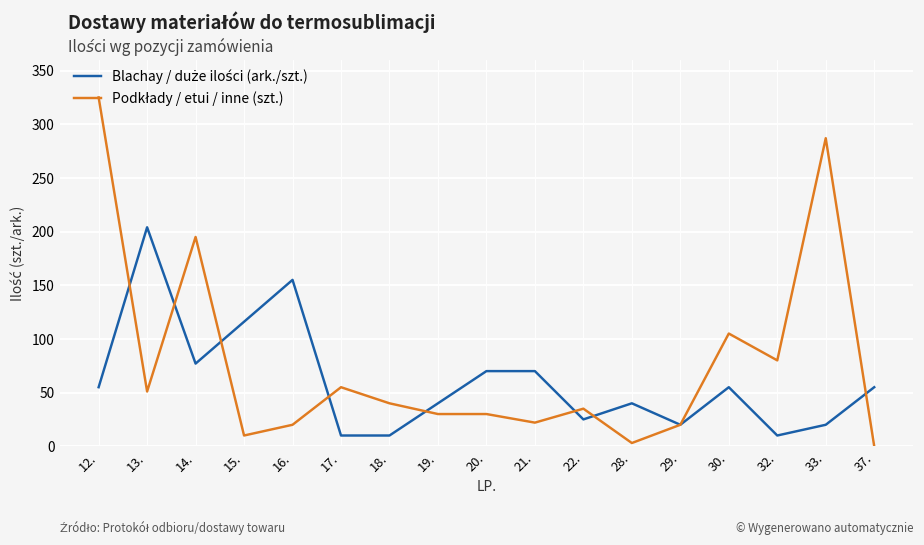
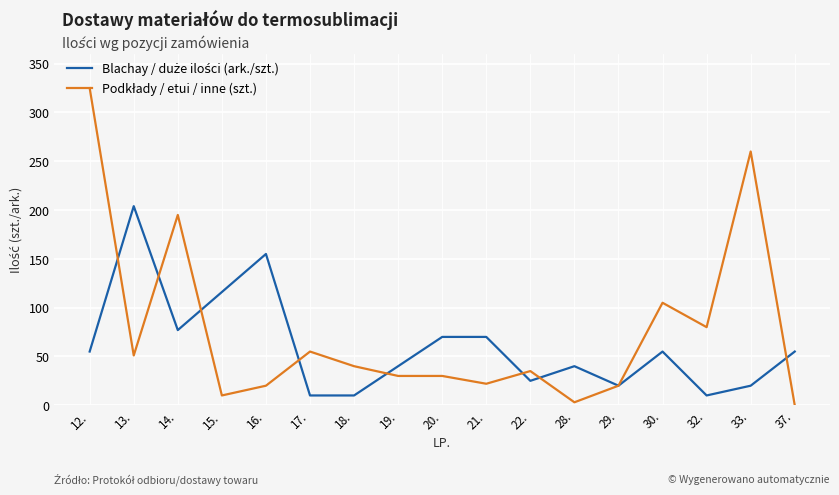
  {
    "Blachay / duże ilości (ark./szt.)": {
      "12.": 60,
      "13.": 200,
      "14.": 80,
      "15.": 120,
      "16.": 160,
      "17.": 10,
      "18.": 10,
      "19.": 40,
      "20.": 70,
      "21.": 70,
      "22.": 30,
      "28.": 40,
      "30.": 60,
      "32.": 10,
      "33.": 20,
      "37.": 60
    },
    "Podkłady / etui / inne (szt.)": {
      "12.": 330,
      "13.": 50,
      "14.": 200,
      "15.": 10,
      "16.": 20,
      "17.": 60,
      "18.": 40,
      "19.": 30,
      "20.": 30,
      "21.": 20,
      "22.": 40,
      "28.": 0,
      "30.": 110,
      "32.": 80,
-     "33.": 290,
+     "33.": 260,
      "37.": 0
    }
  }
